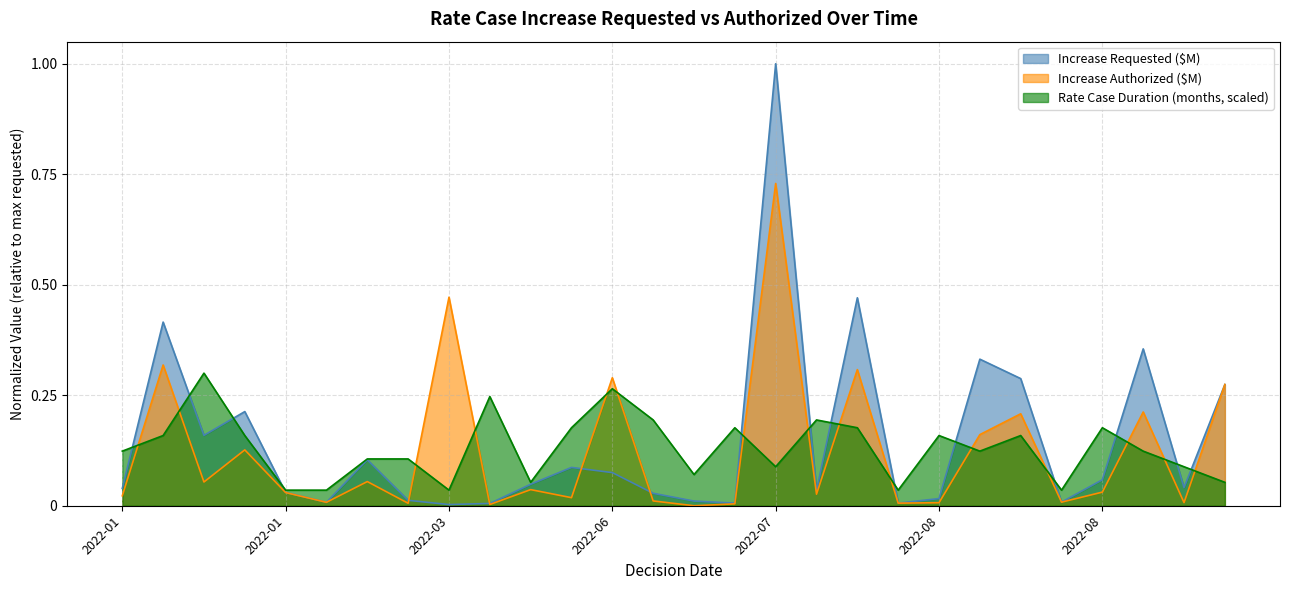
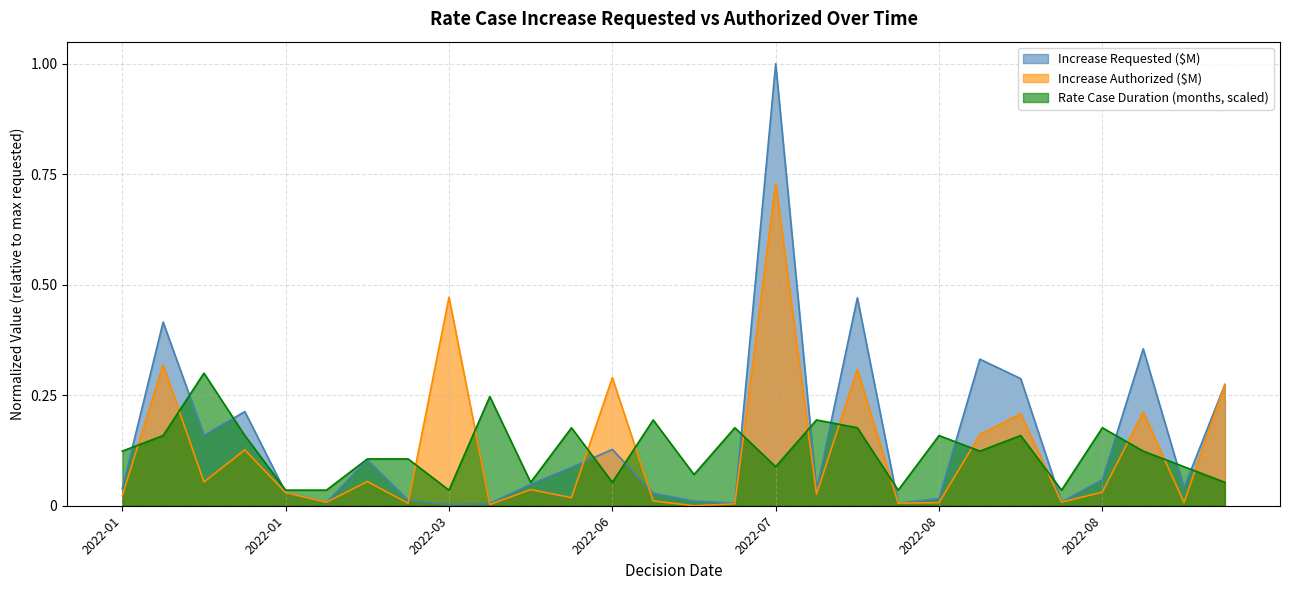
  {
    "Increase Requested ($M)": {
      "2022-03": 0.00,
-     "2022-06": 0.07,
+     "2022-06": 0.13,
      "2022-07": 1.00
    },
    "Increase Authorized ($M)": {
      "2022-03": 0.47,
      "2022-06": 0.29,
      "2022-07": 0.73
    },
    "Rate Case Duration (months, scaled)": {
      "2022-03": 0.04,
-     "2022-06": 0.26,
+     "2022-06": 0.05,
      "2022-07": 0.09
    }
  }
